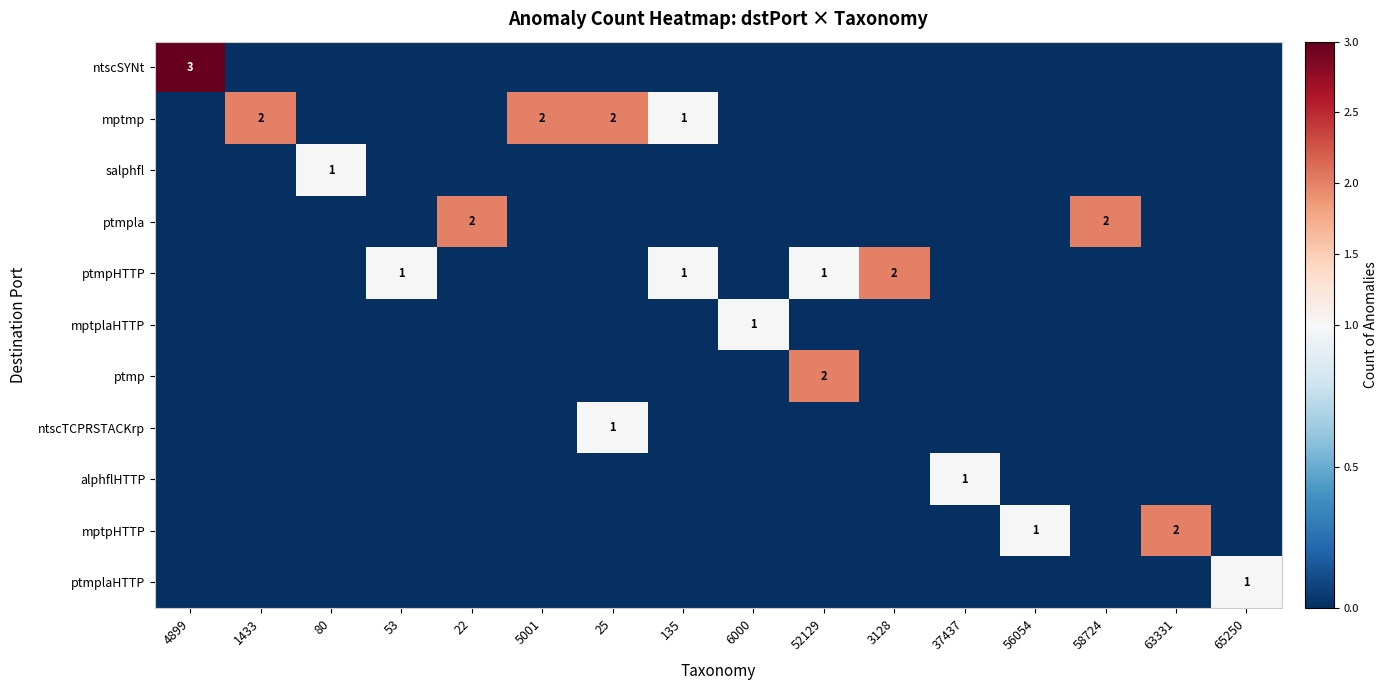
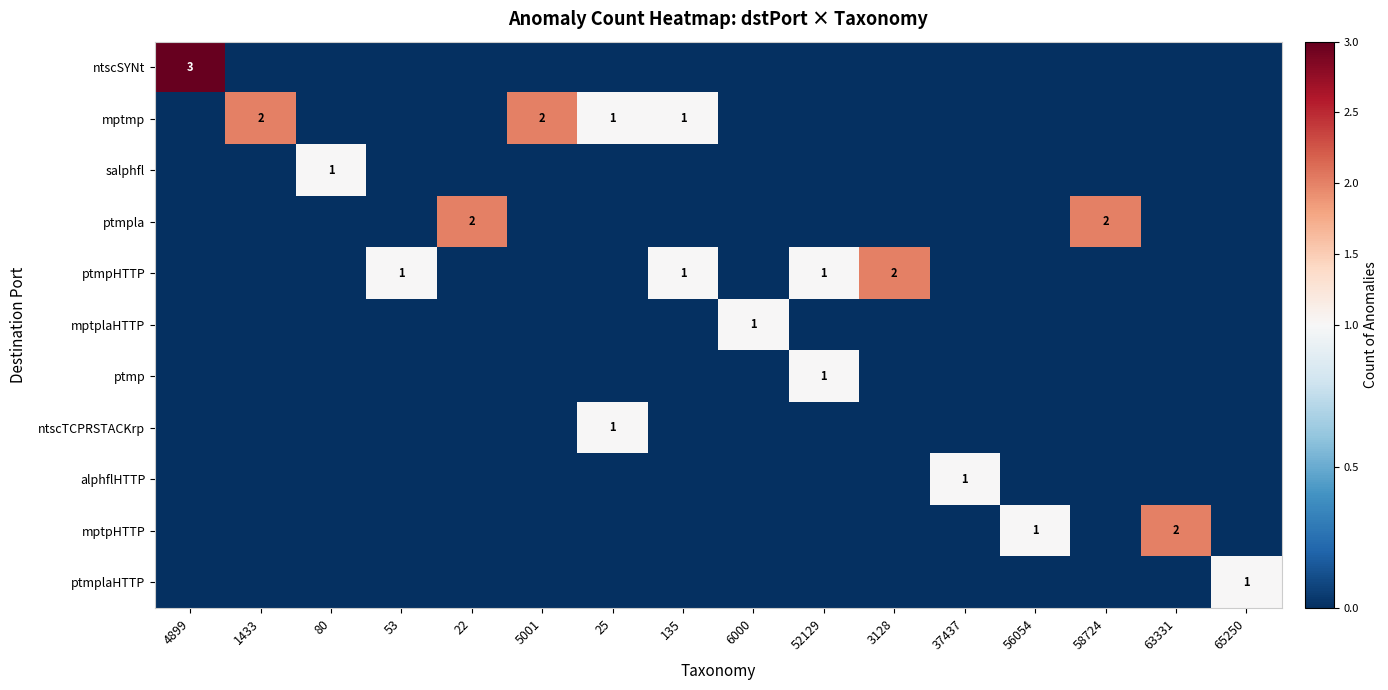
  {
    "ntscSYNt": {
      "4899": 3
    },
    "mptmp": {
      "1433": 2,
      "5001": 2,
-     "25": 2,
+     "25": 1,
      "135": 1
    },
    "salphfl": {
      "80": 1
    },
    "ptmpla": {
      "22": 2,
      "58724": 2
    },
    "ptmpHTTP": {
      "53": 1,
      "135": 1,
      "52129": 1,
      "3128": 2
    },
    "mptplaHTTP": {
      "6000": 1
    },
    "ptmp": {
-     "52129": 2
+     "52129": 1
    },
    "ntscTCPRSTACKrp": {
      "25": 1
    },
    "alphflHTTP": {
      "37437": 1
    },
    "mptpHTTP": {
      "56054": 1,
      "63331": 2
    },
    "ptmplaHTTP": {
      "65250": 1
    }
  }
